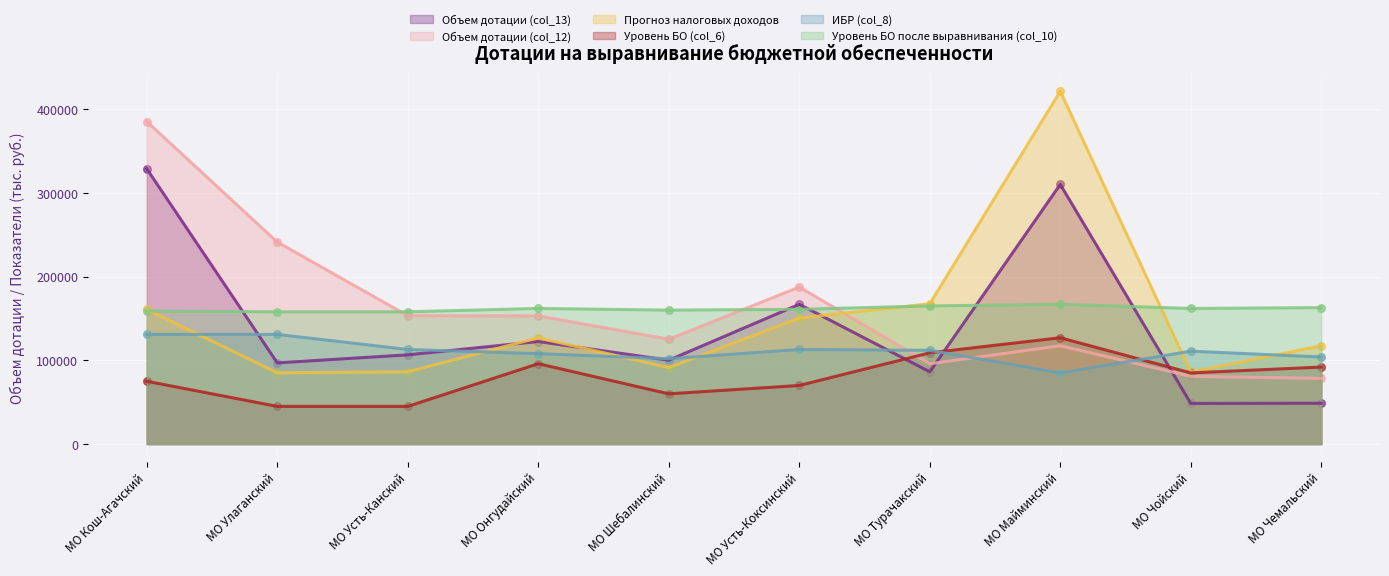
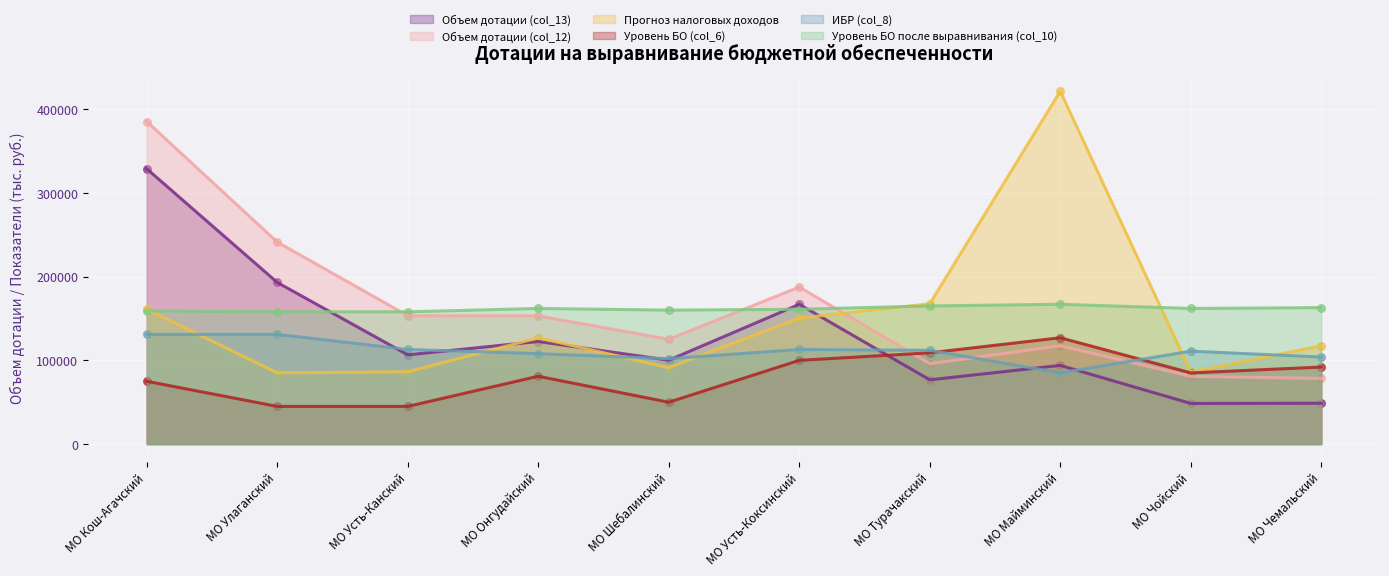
  {
    "Объем дотации (col_13)": {
      "МО Кош-Агачский": 330000,
-     "МО Улаганский": 100000,
+     "МО Улаганский": 190000,
      "МО Усть-Канский": 110000,
      "МО Онгудайский": 120000,
      "МО Усть-Коксинский": 170000,
-     "МО Турачакский": 90000,
-     "МО Майминский": 310000,
+     "МО Турачакский": 80000,
+     "МО Майминский": 90000,
      "МО Чойский": 50000,
      "МО Чемальский": 50000
    },
    "Уровень БО (col_6)": {
      "МО Кош-Агачский": 80000,
      "МО Улаганский": 50000,
      "МО Усть-Канский": 50000,
-     "МО Онгудайский": 100000,
-     "МО Шебалинский": 60000,
-     "МО Усть-Коксинский": 70000,
+     "МО Онгудайский": 80000,
+     "МО Шебалинский": 50000,
+     "МО Усть-Коксинский": 100000,
      "МО Майминский": 130000,
      "МО Чемальский": 90000
    }
  }
